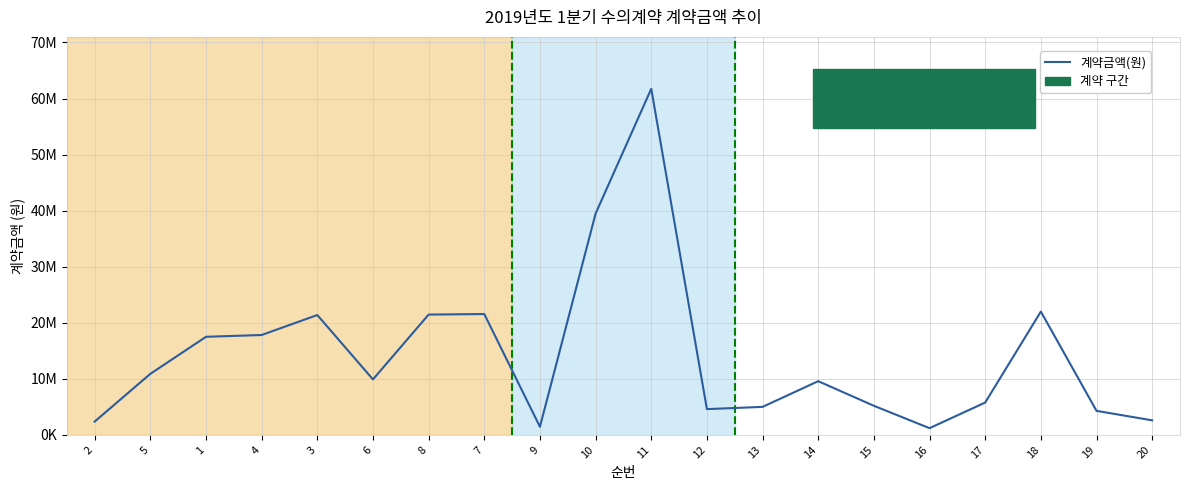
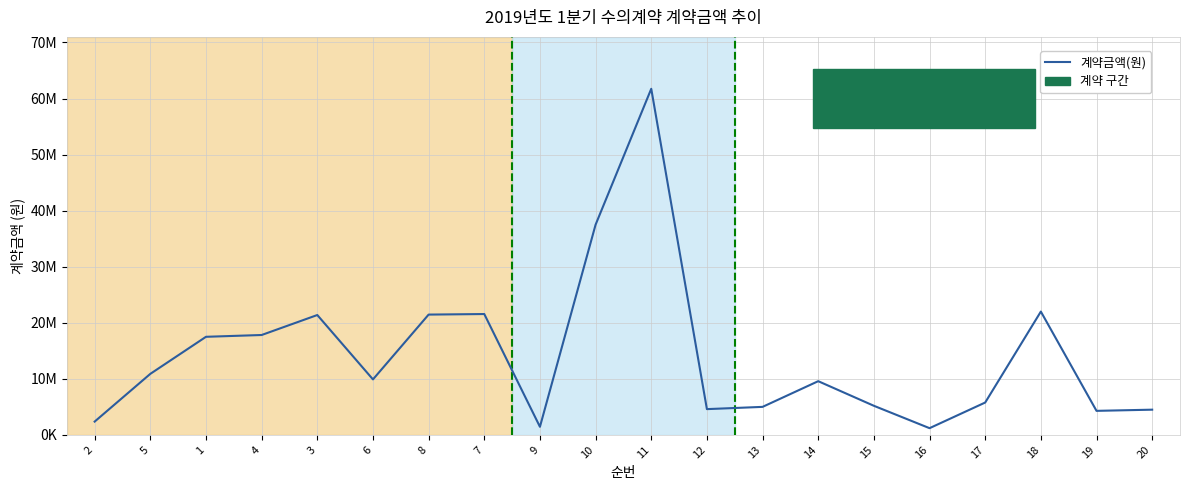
  {
    "2": 2000000,
    "5": 11000000,
    "1": 18000000,
    "4": 18000000,
    "3": 21000000,
    "6": 10000000,
    "8": 21000000,
    "7": 22000000,
    "9": 1000000,
-   "10": 39000000,
+   "10": 38000000,
    "11": 62000000,
    "12": 5000000,
    "13": 5000000,
    "14": 10000000,
    "15": 5000000,
    "16": 1000000,
    "17": 6000000,
    "18": 22000000,
    "19": 4000000,
-   "20": 3000000
+   "20": 5000000
  }
